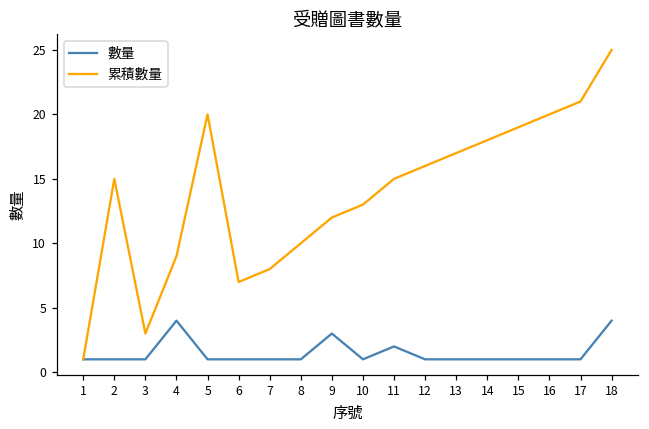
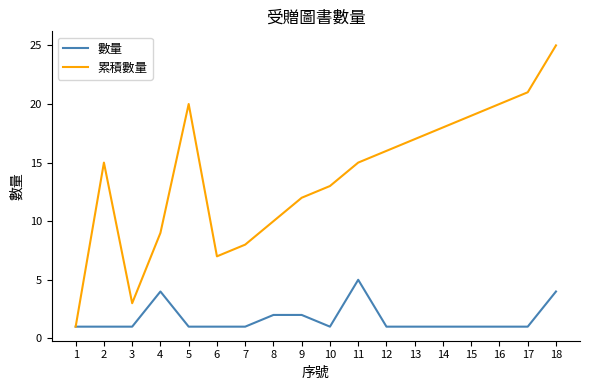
  {
    "數量": {
      "2": 1,
      "3": 1,
      "4": 4,
      "5": 1,
      "6": 1,
      "7": 1,
-     "8": 1,
-     "9": 3,
+     "8": 2,
+     "9": 2,
      "10": 1,
-     "11": 2,
+     "11": 5,
      "12": 1,
      "13": 1,
      "14": 1,
      "15": 1,
      "16": 1,
      "17": 1,
      "18": 4
    },
    "累積數量": {
      "2": 15,
      "3": 3,
      "4": 9,
      "5": 20,
      "6": 7,
      "7": 8,
      "8": 10,
      "9": 12,
      "10": 13,
      "11": 15,
      "12": 16,
      "13": 17,
      "14": 18,
      "15": 19,
      "16": 20,
      "17": 21,
      "18": 25
    }
  }
